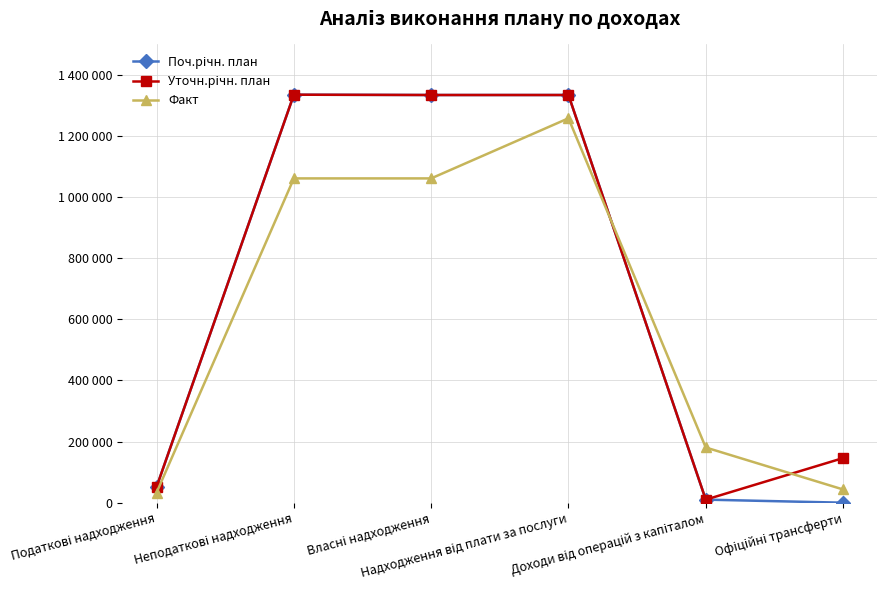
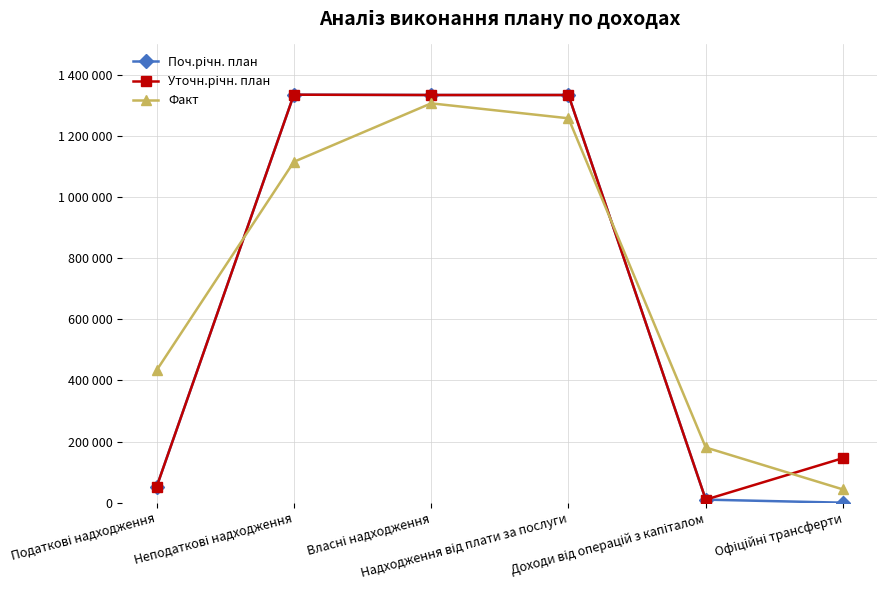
  {
    "Поч.річн. план": {
      "Офіційні трансферти": 0
    },
    "Уточн.річн. план": {
      "Офіційні трансферти": 150000
    },
    "Факт": {
-     "Податкові надходження": 30000,
-     "Неподаткові надходження": 1060000,
-     "Власні надходження": 1060000,
+     "Податкові надходження": 430000,
+     "Неподаткові надходження": 1120000,
+     "Власні надходження": 1310000,
      "Надходження від плати за послуги": 1260000,
      "Доходи від операцій з капіталом": 180000,
      "Офіційні трансферти": 40000
    }
  }
